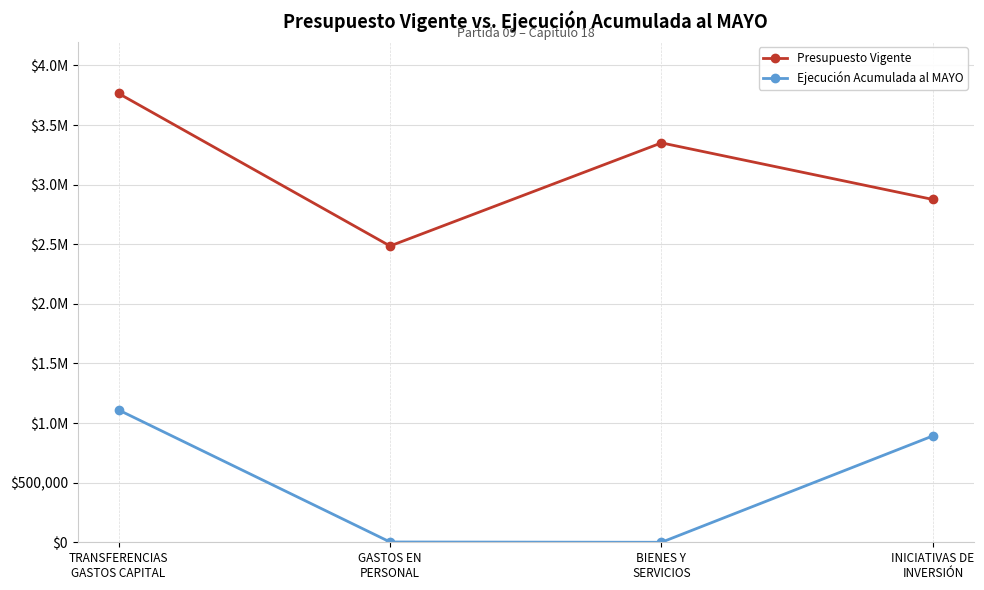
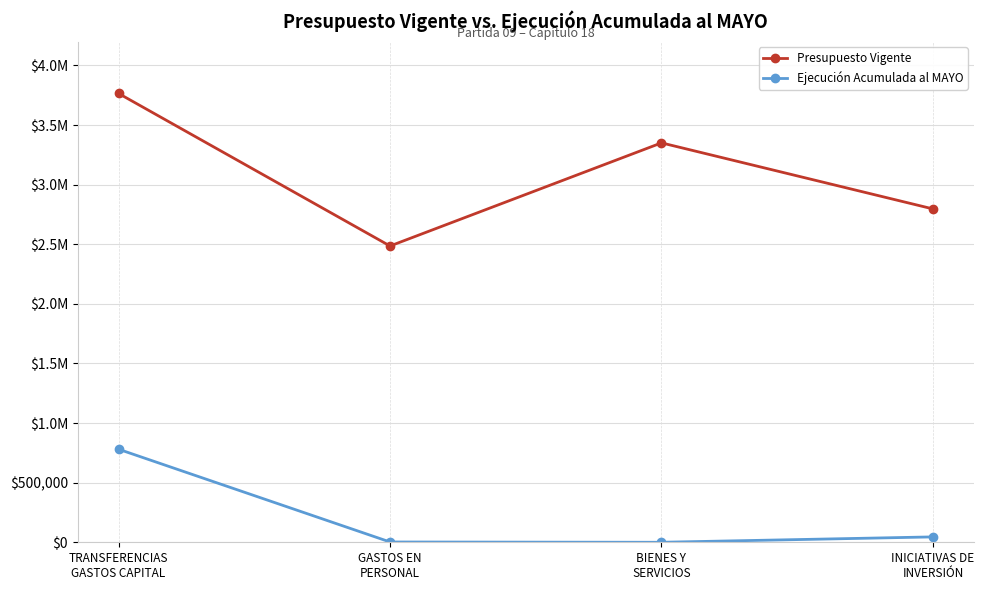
  {
    "Presupuesto Vigente": {
      "TRANSFERENCIAS GASTOS CAPITAL": "$3,760,000",
      "GASTOS EN PERSONAL": "$2,490,000",
      "BIENES Y SERVICIOS": "$3,350,000",
-     "INICIATIVAS DE INVERSIÓN": "$2,880,000"
+     "INICIATIVAS DE INVERSIÓN": "$2,800,000"
    },
    "Ejecución Acumulada al MAYO": {
-     "TRANSFERENCIAS GASTOS CAPITAL": "$1,110,000",
+     "TRANSFERENCIAS GASTOS CAPITAL": "$780,000",
      "GASTOS EN PERSONAL": "$0",
      "BIENES Y SERVICIOS": "$0",
-     "INICIATIVAS DE INVERSIÓN": "$890,000"
+     "INICIATIVAS DE INVERSIÓN": "$50,000"
    }
  }
